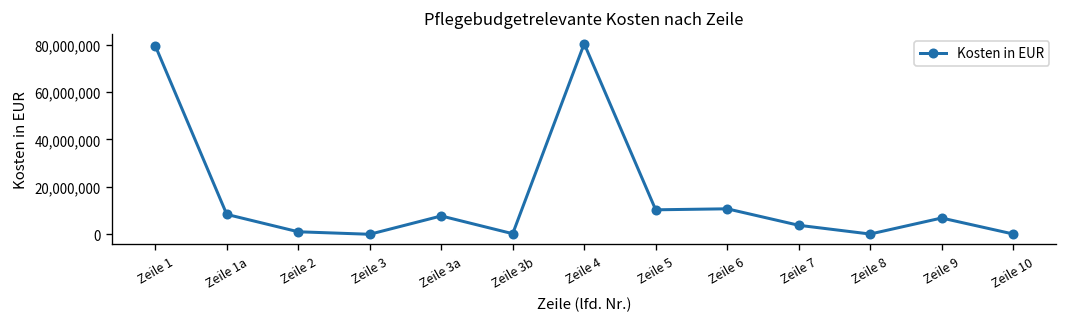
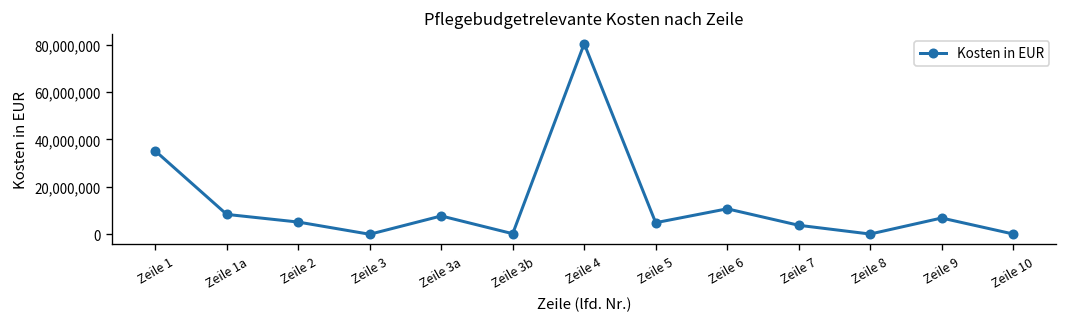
  {
-   "Zeile 1": "80,000,000",
+   "Zeile 1": "35,000,000",
    "Zeile 1a": "8,000,000",
-   "Zeile 2": "1,000,000",
+   "Zeile 2": "5,000,000",
    "Zeile 3": "0",
    "Zeile 3a": "8,000,000",
    "Zeile 3b": "0",
    "Zeile 4": "80,000,000",
-   "Zeile 5": "10,000,000",
+   "Zeile 5": "5,000,000",
    "Zeile 6": "11,000,000",
    "Zeile 7": "4,000,000",
    "Zeile 8": "0",
    "Zeile 9": "7,000,000",
    "Zeile 10": "0"
  }
